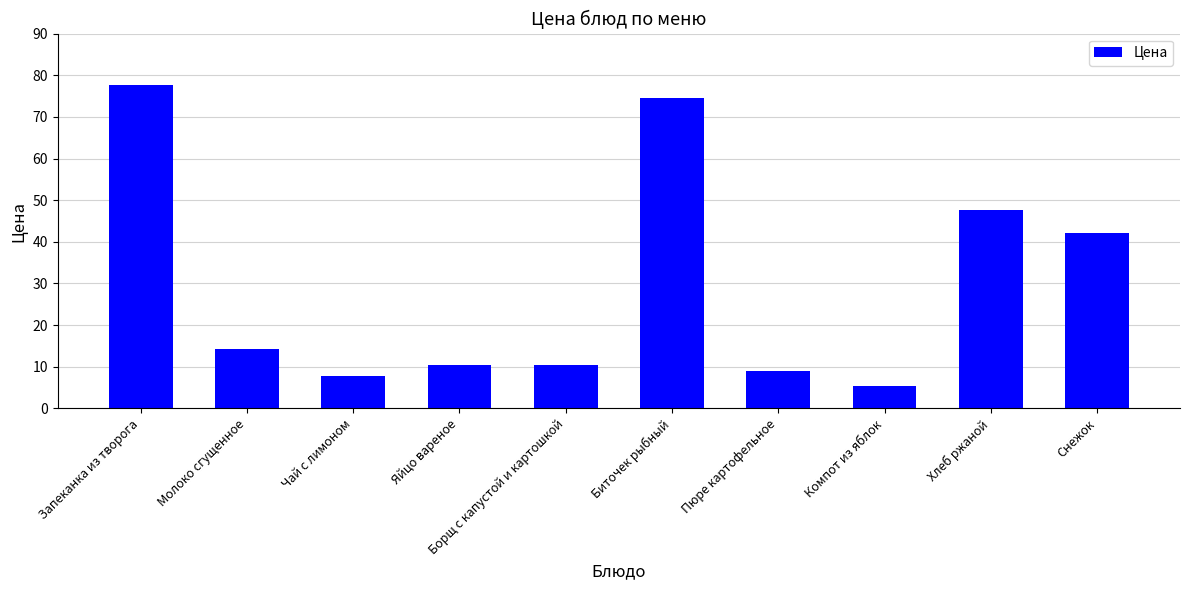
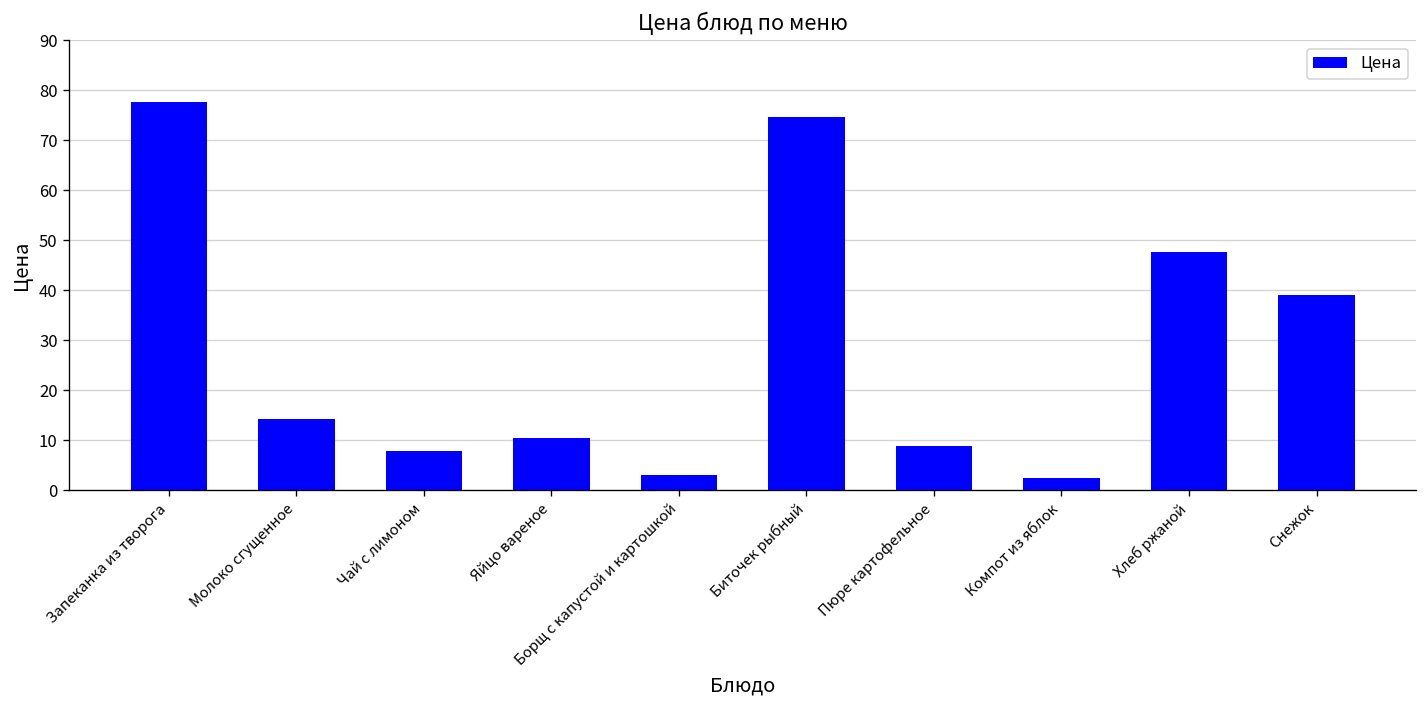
  {
    "Запеканка из творога": 78,
    "Молоко сгущенное": 14,
    "Чай с лимоном": 8,
    "Яйцо вареное": 10,
-   "Борщ с капустой и картошкой": 10,
+   "Борщ с капустой и картошкой": 3,
    "Биточек рыбный": 75,
    "Пюре картофельное": 9,
-   "Компот из яблок": 5,
+   "Компот из яблок": 3,
    "Хлеб ржаной": 48,
-   "Снежок": 42
+   "Снежок": 39
  }
